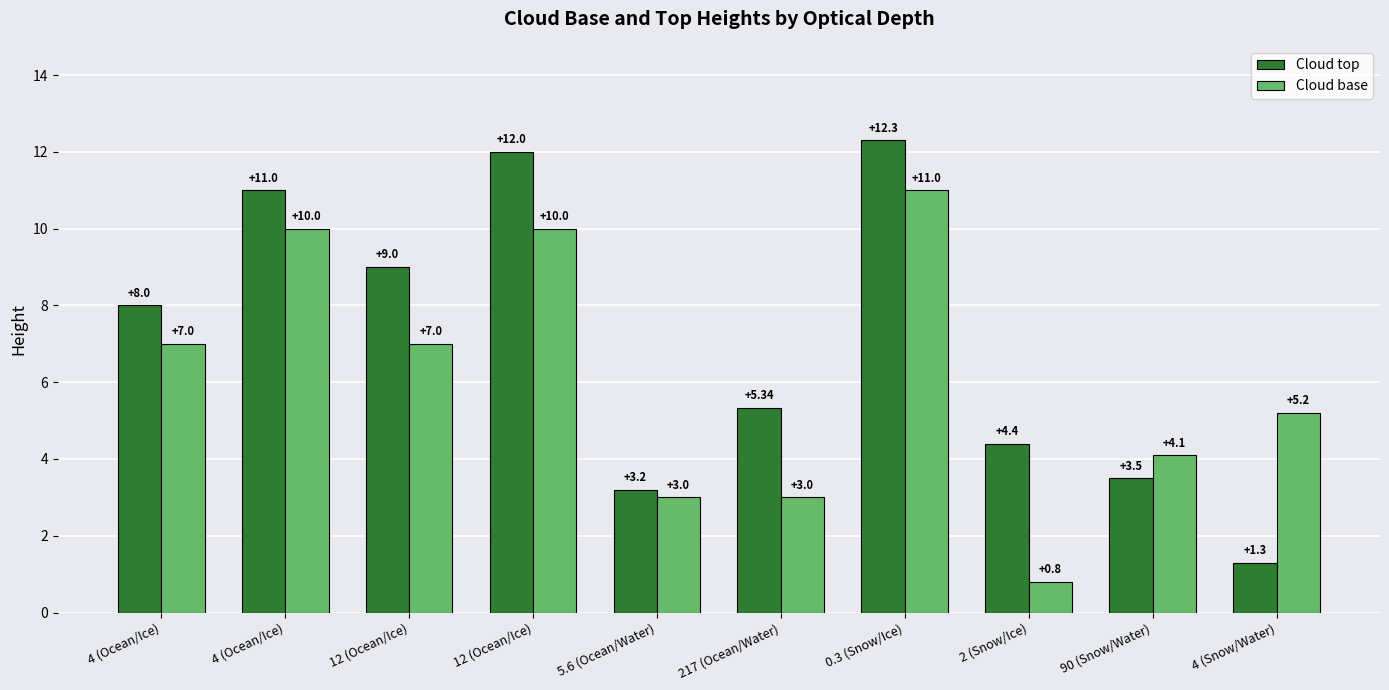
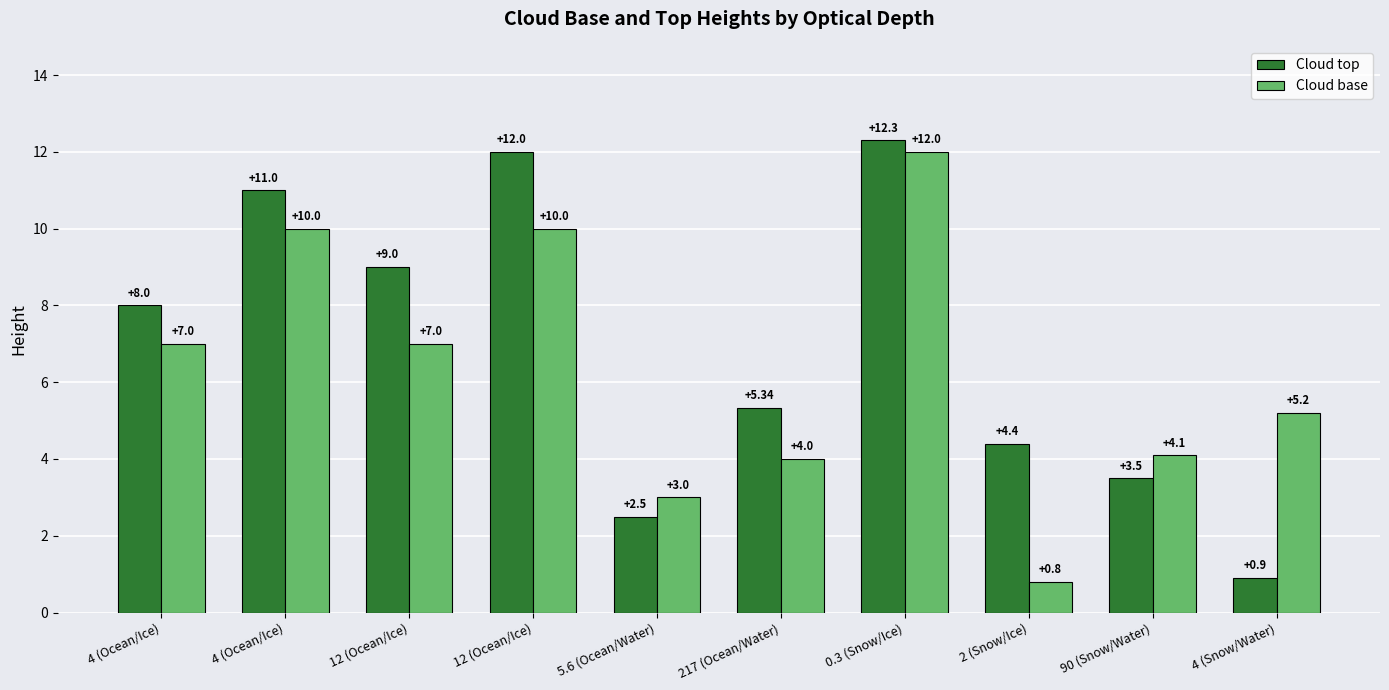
  {
    "Cloud top": {
-     "5.6 (Ocean/Water)": "+3.2",
+     "5.6 (Ocean/Water)": "+2.5",
      "217 (Ocean/Water)": "+5.34",
      "0.3 (Snow/Ice)": "+12.3",
      "2 (Snow/Ice)": "+4.4",
      "90 (Snow/Water)": "+3.5",
-     "4 (Snow/Water)": "+1.3"
+     "4 (Snow/Water)": "+0.9"
    },
    "Cloud base": {
      "5.6 (Ocean/Water)": "+3.0",
-     "217 (Ocean/Water)": "+3.0",
-     "0.3 (Snow/Ice)": "+11.0",
+     "217 (Ocean/Water)": "+4.0",
+     "0.3 (Snow/Ice)": "+12.0",
      "2 (Snow/Ice)": "+0.8",
      "90 (Snow/Water)": "+4.1",
      "4 (Snow/Water)": "+5.2"
    }
  }
